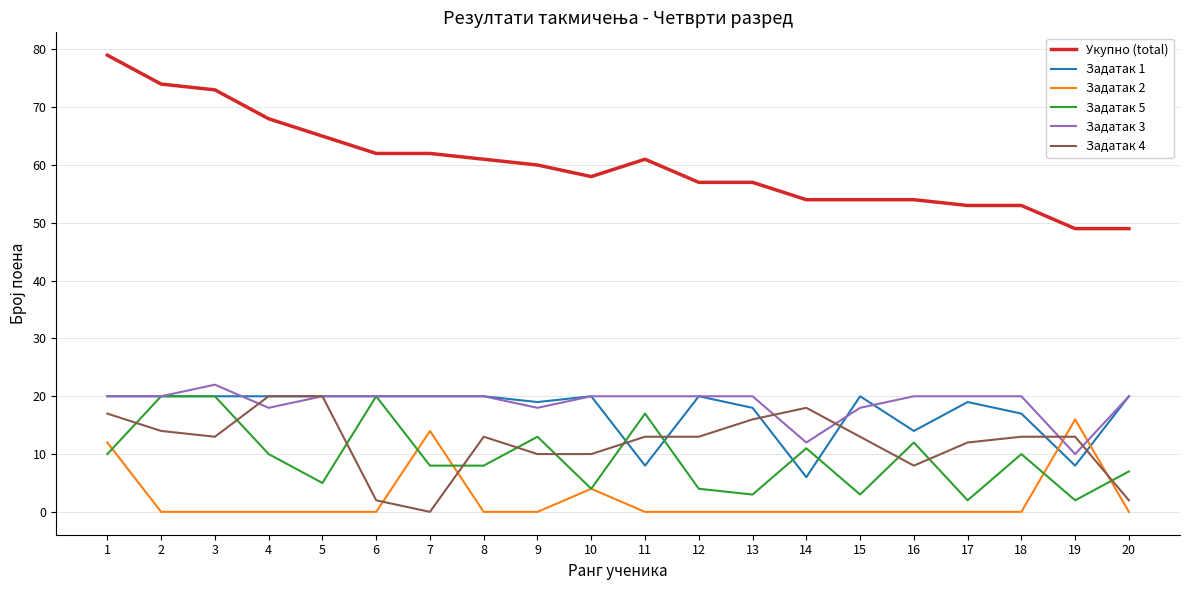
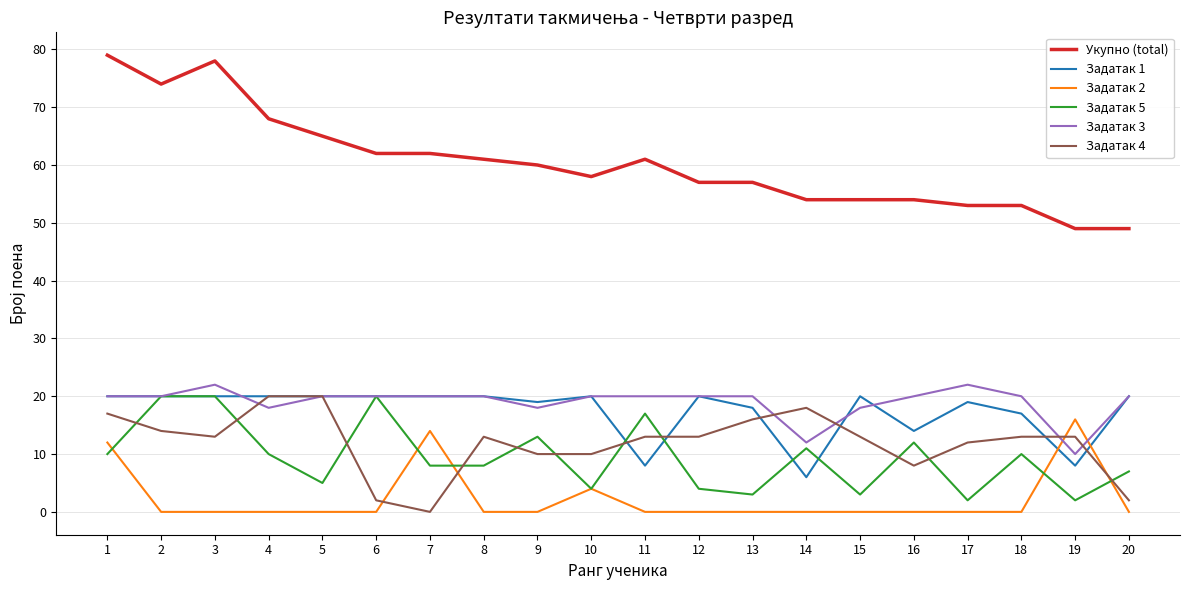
  {
    "Укупно (total)": {
      "1": 79,
      "2": 74,
-     "3": 73,
+     "3": 78,
      "4": 68,
      "5": 65,
      "6": 62,
      "7": 62,
      "8": 61,
      "9": 60,
      "10": 58,
      "11": 61,
      "12": 57,
      "13": 57,
      "14": 54,
      "15": 54,
      "16": 54,
      "17": 53,
      "18": 53,
      "19": 49,
      "20": 49
    },
    "Задатак 1": {
      "9": 19,
      "11": 8,
      "13": 18,
      "14": 6,
      "15": 20,
      "16": 14,
      "17": 19,
      "18": 17,
      "19": 8
    },
    "Задатак 2": {
      "1": 12,
      "2": 0,
      "3": 0,
      "4": 0,
      "5": 0,
      "6": 0,
      "7": 14,
      "8": 0,
      "9": 0,
      "11": 0,
      "12": 0,
      "13": 0,
      "14": 0,
      "15": 0,
      "16": 0,
      "17": 0,
      "18": 0,
      "19": 16,
      "20": 0
    },
    "Задатак 5": {
      "1": 10,
      "4": 10,
      "5": 5,
      "7": 8,
      "8": 8,
      "9": 13,
      "11": 17,
      "12": 4,
      "13": 3,
      "14": 11,
      "15": 3,
      "16": 12,
      "17": 2,
      "18": 10,
      "19": 2,
      "20": 7
    },
    "Задатак 3": {
      "3": 22,
      "4": 18,
      "9": 18,
      "11": 20,
      "13": 20,
      "14": 12,
      "15": 18,
      "16": 20,
-     "17": 20,
+     "17": 22,
      "18": 20,
      "19": 10
    },
    "Задатак 4": {
      "1": 17,
      "2": 14,
      "3": 13,
      "6": 2,
      "7": 0,
      "8": 13,
      "9": 10,
      "10": 10,
      "11": 13,
      "12": 13,
      "13": 16,
      "14": 18,
      "15": 13,
      "16": 8,
      "17": 12,
      "18": 13,
      "19": 13,
      "20": 2
    }
  }
